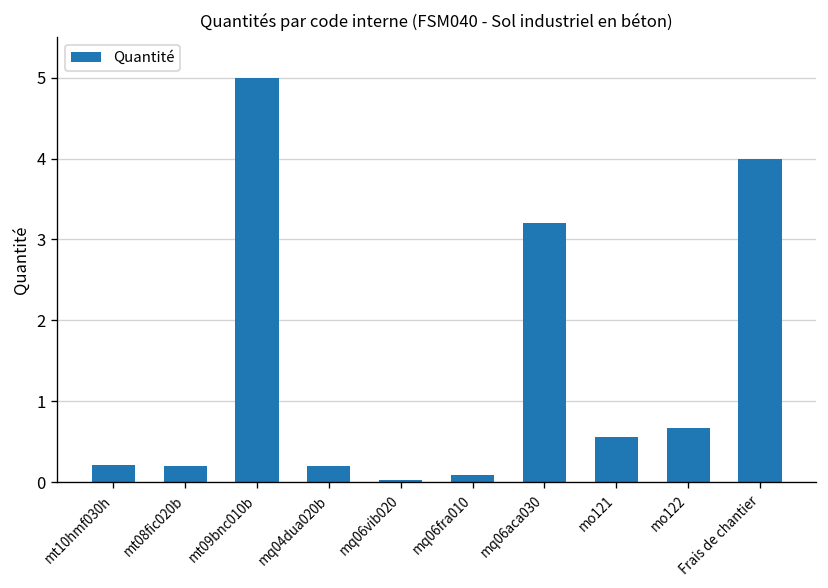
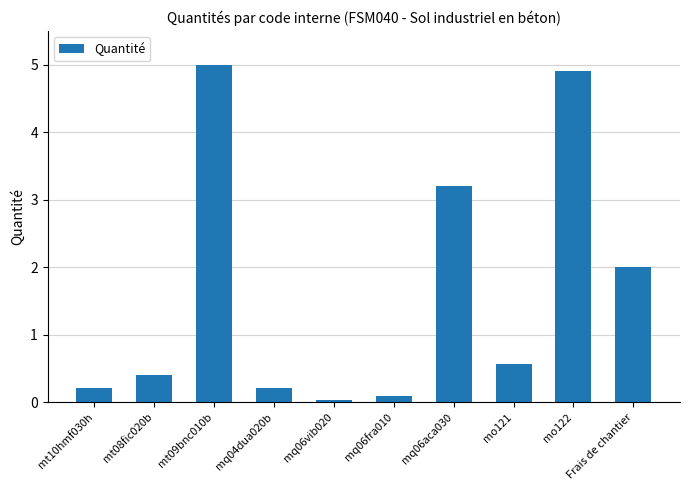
  {
    "mt10hmf030h": 0.2,
-   "mt08fic020b": 0.2,
+   "mt08fic020b": 0.4,
    "mt09bnc010b": 5.0,
    "mq04dua020b": 0.2,
    "mq06fra010": 0.1,
    "mq06aca030": 3.2,
    "mo121": 0.6,
-   "mo122": 0.7,
-   "Frais de chantier": 4
+   "mo122": 4.9,
+   "Frais de chantier": 2
  }
